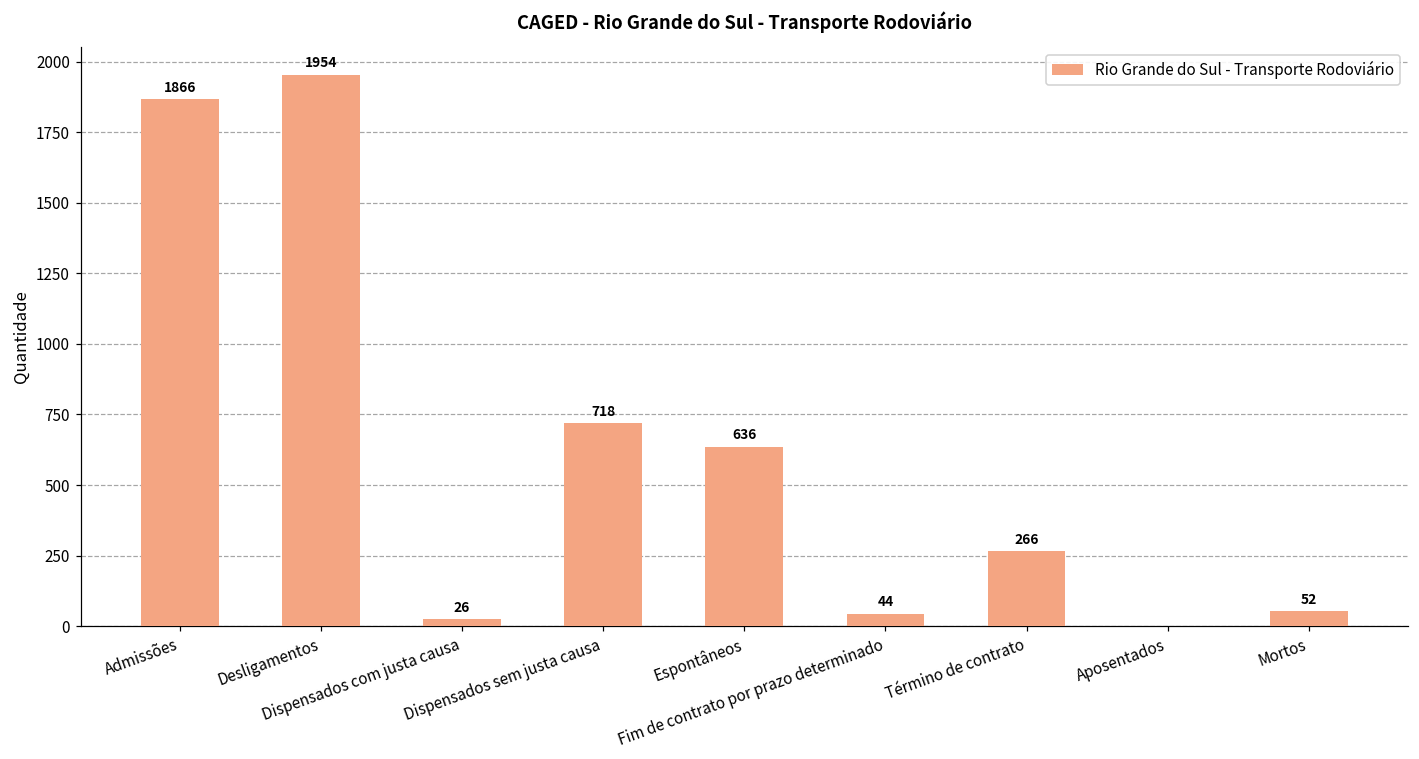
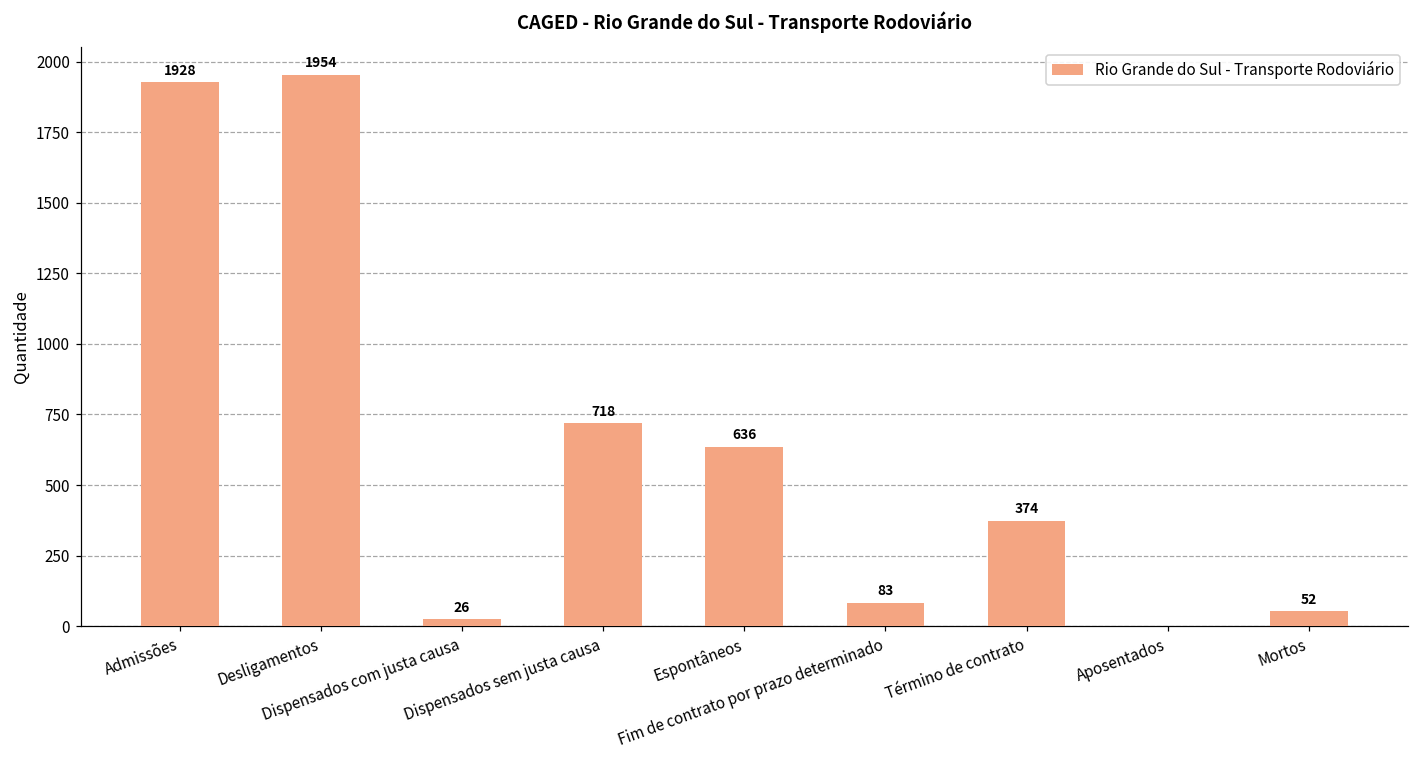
  {
-   "Admissões": 1866,
+   "Admissões": 1928,
    "Desligamentos": 1954,
    "Dispensados com justa causa": 26,
    "Dispensados sem justa causa": 718,
    "Espontâneos": 636,
-   "Fim de contrato por prazo determinado": 44,
-   "Término de contrato": 266,
+   "Fim de contrato por prazo determinado": 83,
+   "Término de contrato": 374,
    "Mortos": 52
  }
